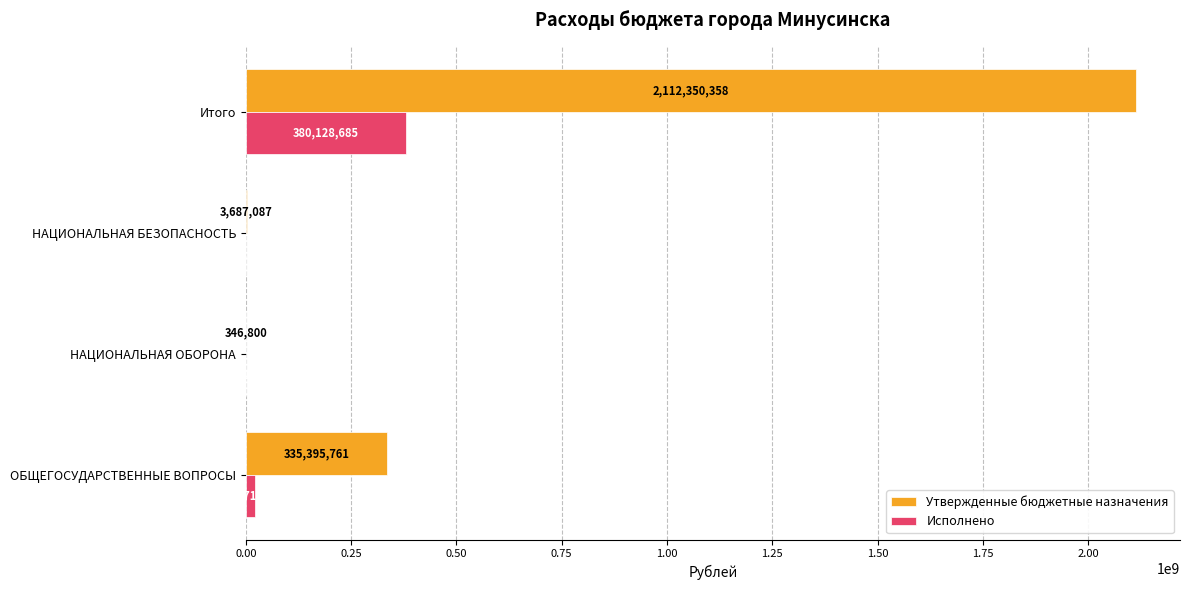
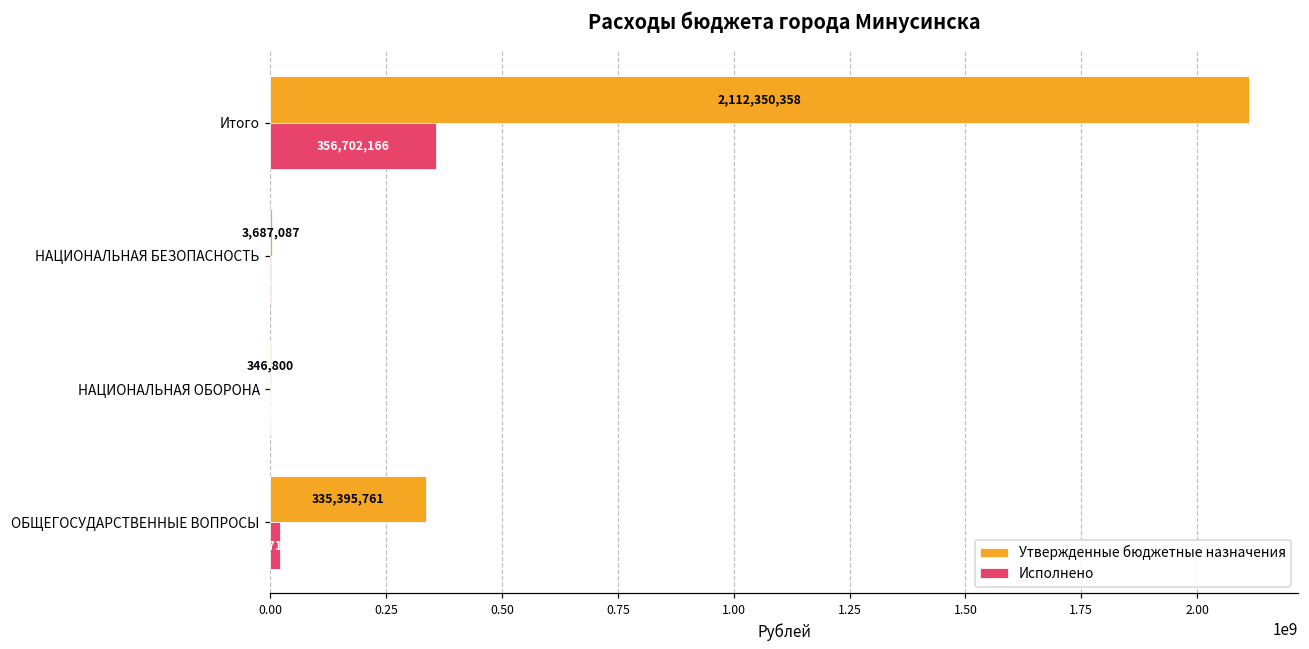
  {
    "Утвержденные бюджетные назначения": {
      "Итого": "2,112,350,358",
      "НАЦИОНАЛЬНАЯ БЕЗОПАСНОСТЬ": "3,687,087",
      "НАЦИОНАЛЬНАЯ ОБОРОНА": "346,800",
      "ОБЩЕГОСУДАРСТВЕННЫЕ ВОПРОСЫ": "335,395,761"
    },
    "Исполнено": {
-     "Итого": "380,128,685"
+     "Итого": "356,702,166"
    }
  }
